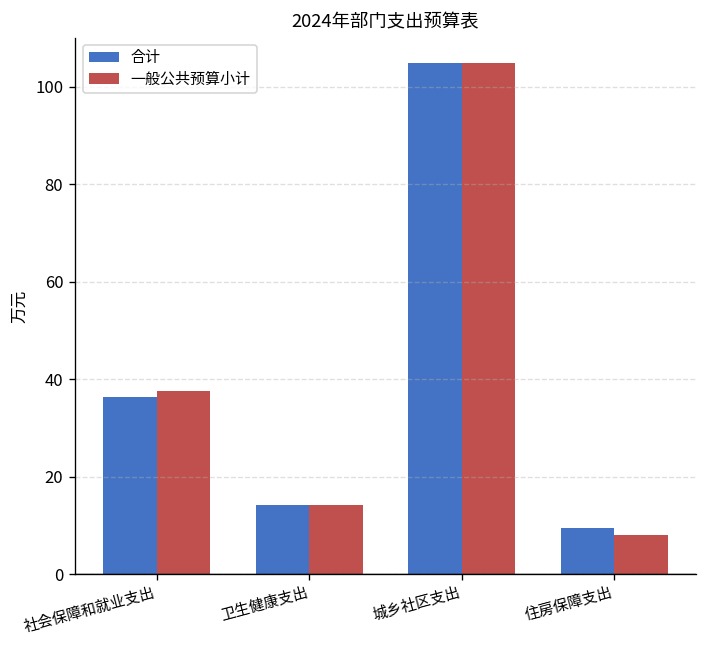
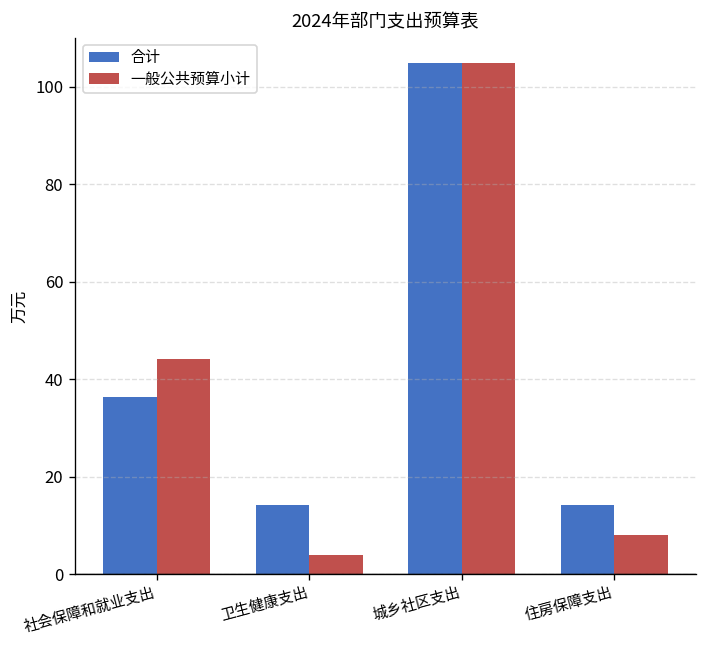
  {
    "合计": {
      "社会保障和就业支出": 36,
      "卫生健康支出": 14,
      "城乡社区支出": 105,
-     "住房保障支出": 10
+     "住房保障支出": 14
    },
    "一般公共预算小计": {
-     "社会保障和就业支出": 38,
-     "卫生健康支出": 14,
+     "社会保障和就业支出": 44,
+     "卫生健康支出": 4,
      "城乡社区支出": 105,
      "住房保障支出": 8
    }
  }
